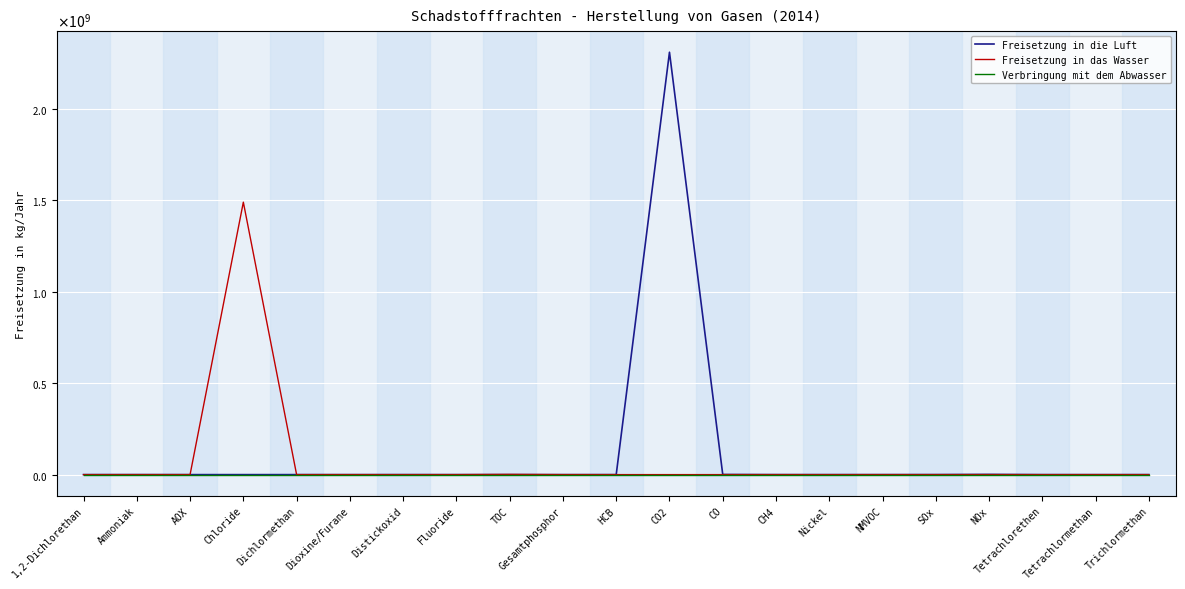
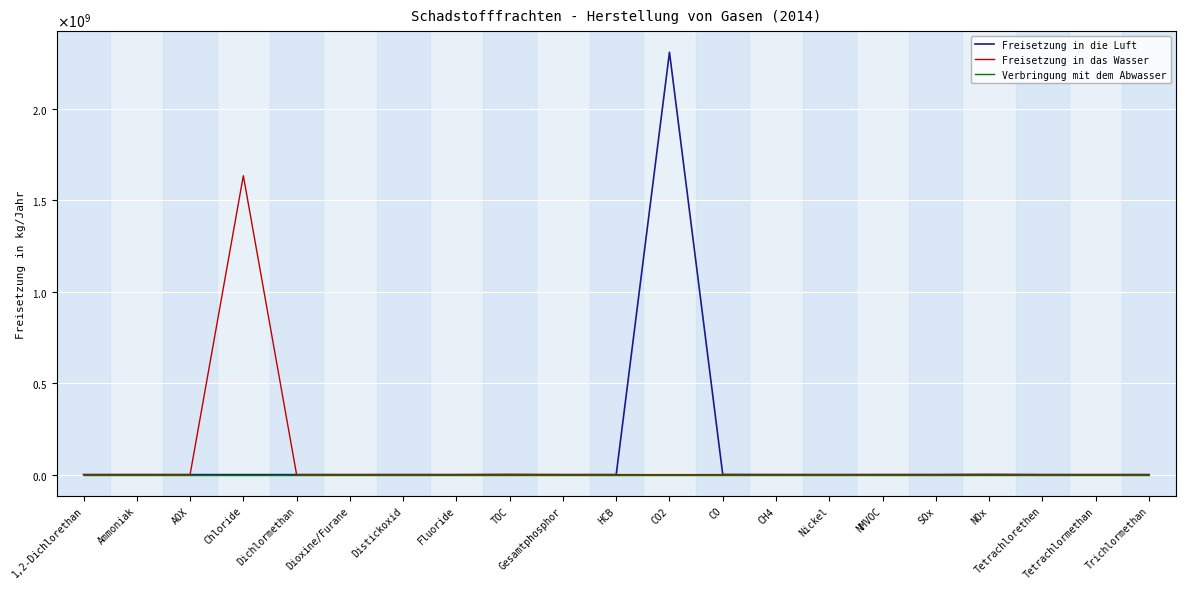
  {
    "Freisetzung in die Luft": {
      "CO2": 2310000000
    },
    "Freisetzung in das Wasser": {
-     "Chloride": 1490000000
+     "Chloride": 1630000000
    }
  }
